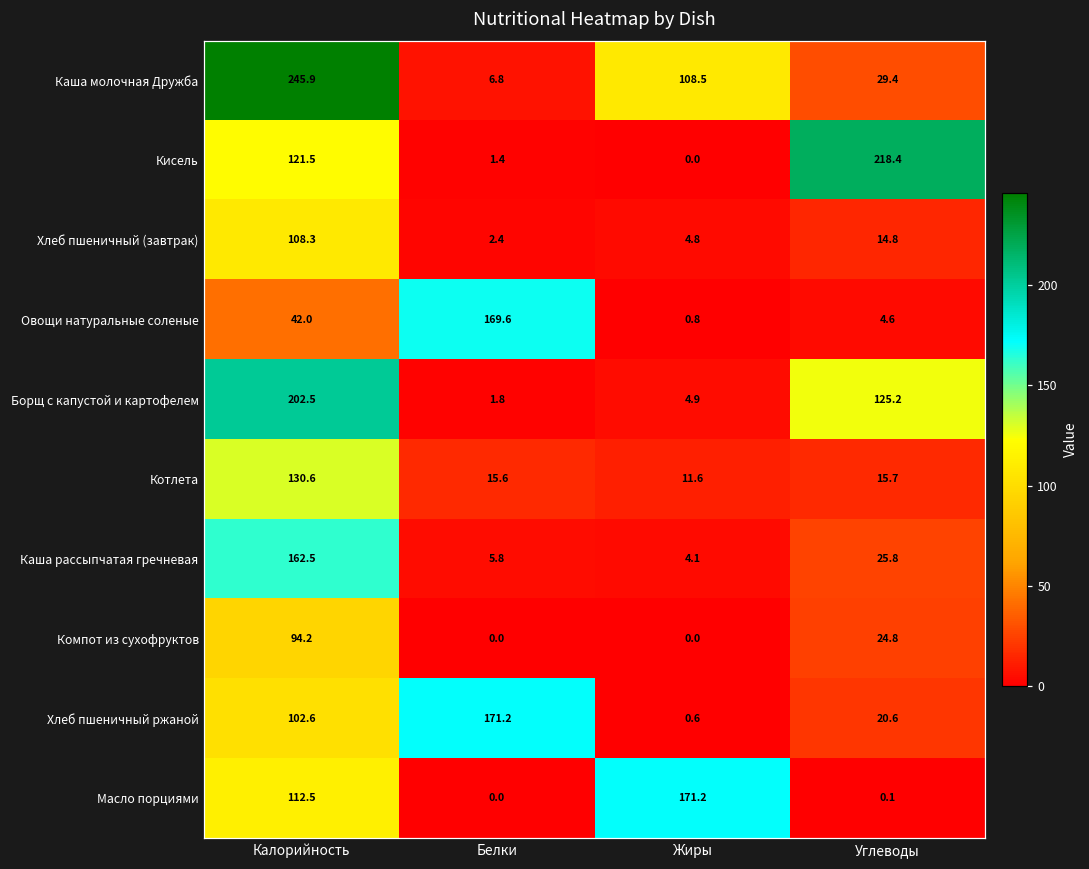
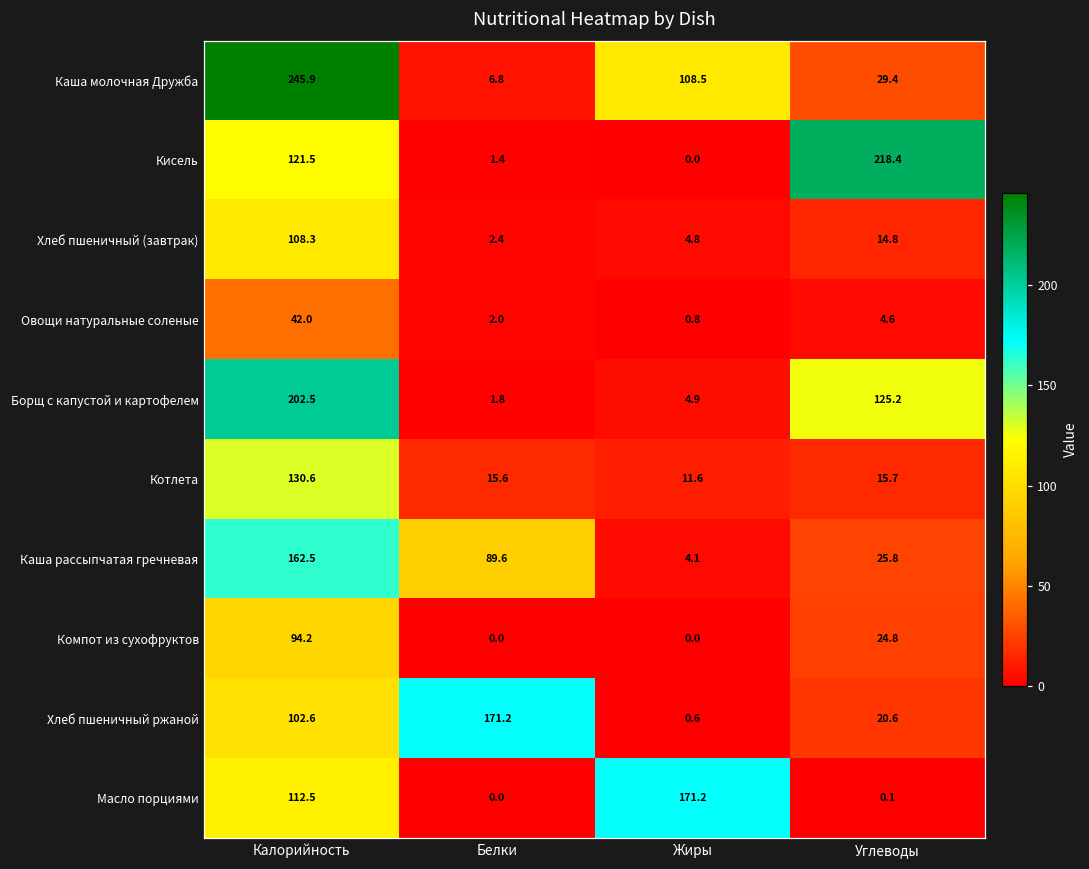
  {
    "Каша молочная Дружба": {
      "Калорийность": 245.9,
      "Белки": 6.8,
      "Жиры": 108.5,
      "Углеводы": 29.4
    },
    "Кисель": {
      "Калорийность": 121.5,
      "Белки": 1.4,
      "Жиры": 0.0,
      "Углеводы": 218.4
    },
    "Хлеб пшеничный (завтрак)": {
      "Калорийность": 108.3,
      "Белки": 2.4,
      "Жиры": 4.8,
      "Углеводы": 14.8
    },
    "Овощи натуральные соленые": {
      "Калорийность": 42.0,
-     "Белки": 169.6,
+     "Белки": 2.0,
      "Жиры": 0.8,
      "Углеводы": 4.6
    },
    "Борщ с капустой и картофелем": {
      "Калорийность": 202.5,
      "Белки": 1.8,
      "Жиры": 4.9,
      "Углеводы": 125.2
    },
    "Котлета": {
      "Калорийность": 130.6,
      "Белки": 15.6,
      "Жиры": 11.6,
      "Углеводы": 15.7
    },
    "Каша рассыпчатая гречневая": {
      "Калорийность": 162.5,
-     "Белки": 5.8,
+     "Белки": 89.6,
      "Жиры": 4.1,
      "Углеводы": 25.8
    },
    "Компот из сухофруктов": {
      "Калорийность": 94.2,
      "Белки": 0.0,
      "Жиры": 0.0,
      "Углеводы": 24.8
    },
    "Хлеб пшеничный ржаной": {
      "Калорийность": 102.6,
      "Белки": 171.2,
      "Жиры": 0.6,
      "Углеводы": 20.6
    },
    "Масло порциями": {
      "Калорийность": 112.5,
      "Белки": 0.0,
      "Жиры": 171.2,
      "Углеводы": 0.1
    }
  }
